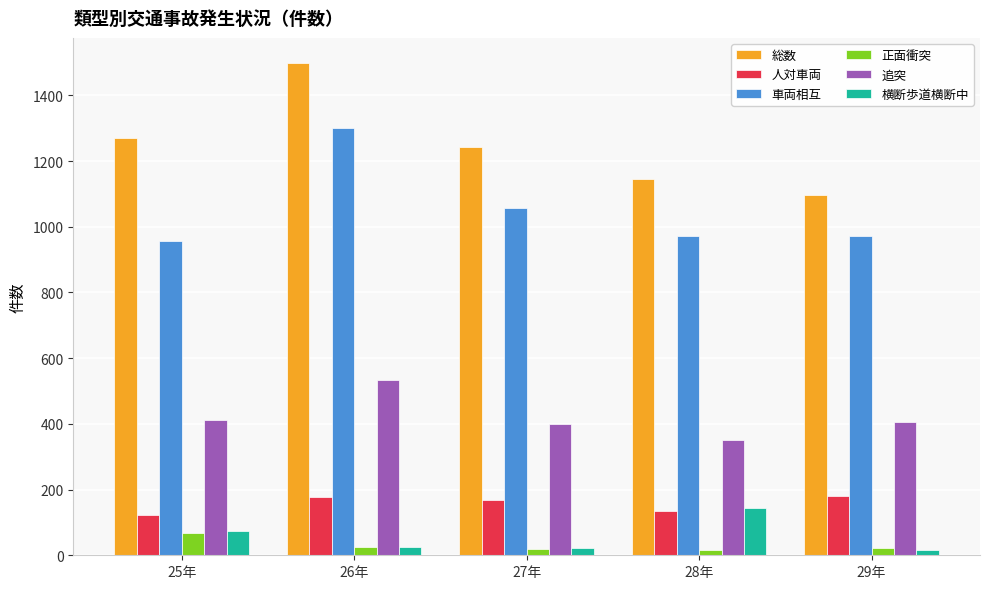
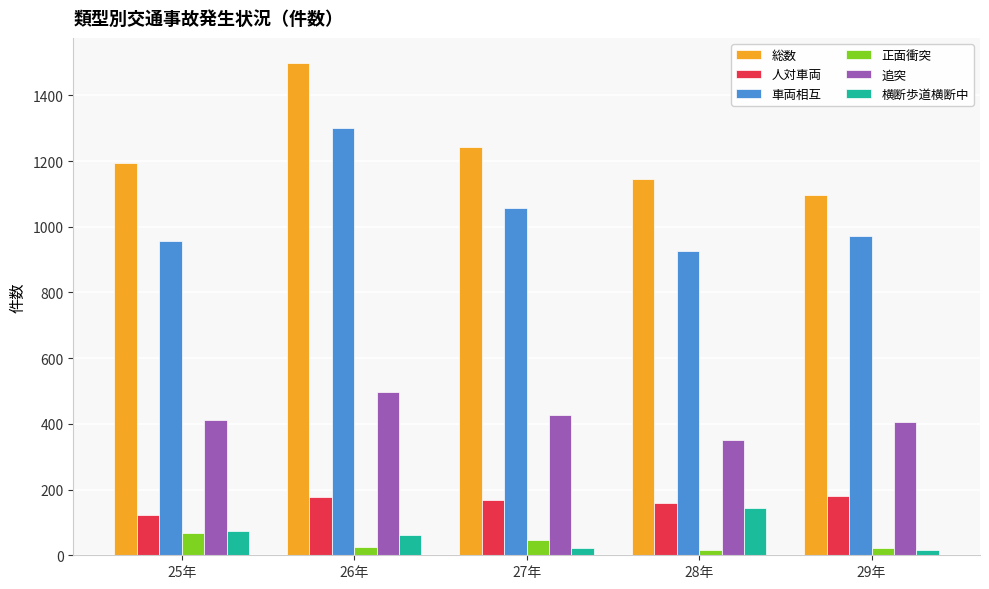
  {
    "総数": {
-     "25年": 1270,
+     "25年": 1190,
      "26年": 1500,
      "27年": 1240,
      "28年": 1140,
      "29年": 1100
    },
    "人対車両": {
      "25年": 120,
      "26年": 180,
      "27年": 170,
-     "28年": 130,
+     "28年": 160,
      "29年": 180
    },
    "車両相互": {
      "25年": 960,
      "26年": 1300,
      "27年": 1060,
-     "28年": 970,
+     "28年": 930,
      "29年": 970
    },
    "正面衝突": {
      "25年": 70,
      "26年": 20,
-     "27年": 20,
+     "27年": 50,
      "28年": 20,
      "29年": 20
    },
    "追突": {
      "25年": 410,
-     "26年": 530,
-     "27年": 400,
+     "26年": 500,
+     "27年": 430,
      "28年": 350,
      "29年": 410
    },
    "横断歩道横断中": {
      "25年": 70,
-     "26年": 20,
+     "26年": 60,
      "27年": 20,
      "28年": 140,
      "29年": 20
    }
  }
